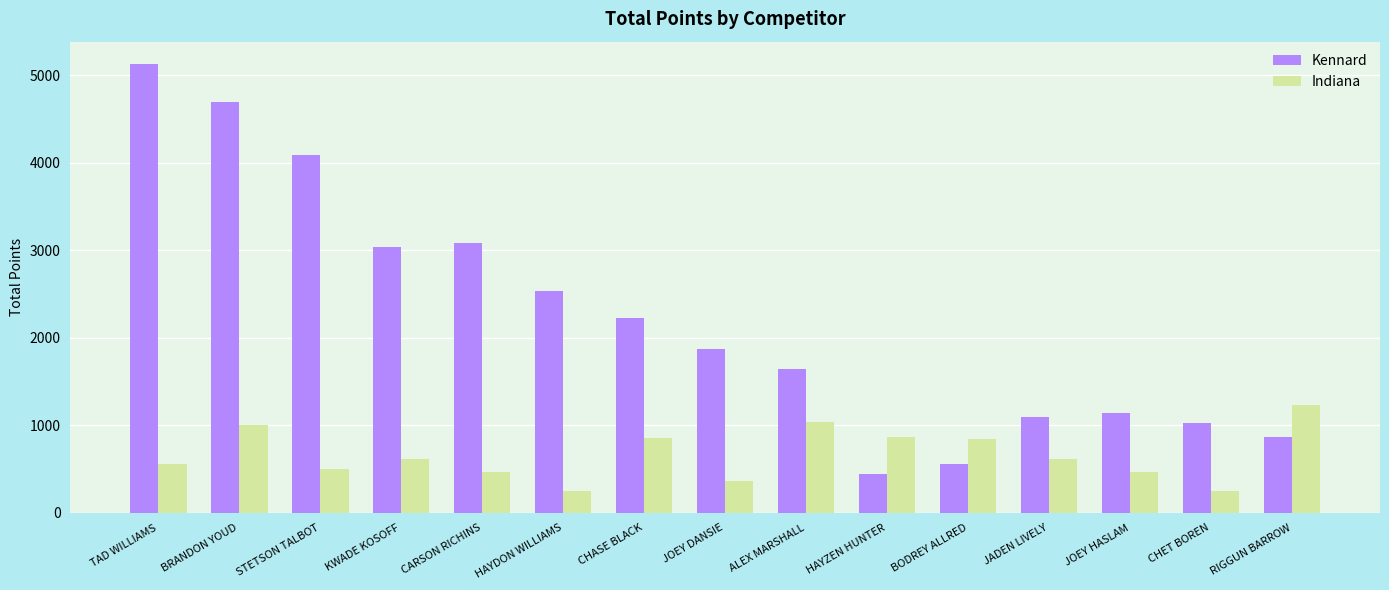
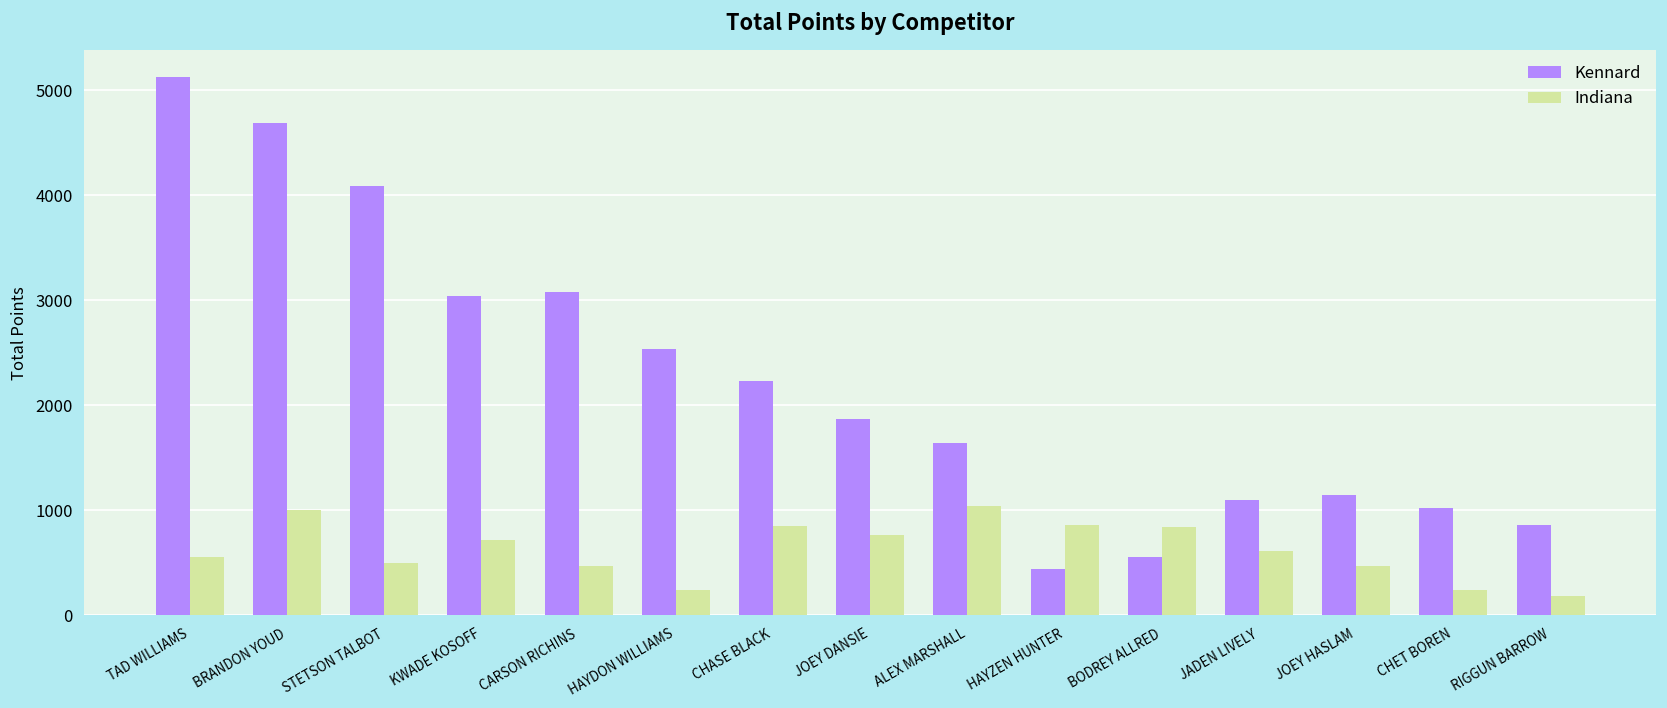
  {
    "Kennard": {
      "TAD WILLIAMS": 5100,
      "BRANDON YOUD": 4700,
      "STETSON TALBOT": 4100,
      "KWADE KOSOFF": 3000,
      "CARSON RICHINS": 3100,
      "HAYDON WILLIAMS": 2500,
      "CHASE BLACK": 2200,
      "JOEY DANSIE": 1900,
      "ALEX MARSHALL": 1600,
      "HAYZEN HUNTER": 400,
      "BODREY ALLRED": 600,
      "JADEN LIVELY": 1100,
      "JOEY HASLAM": 1100,
      "CHET BOREN": 1000,
      "RIGGUN BARROW": 900
    },
    "Indiana": {
      "TAD WILLIAMS": 600,
      "BRANDON YOUD": 1000,
      "STETSON TALBOT": 500,
-     "KWADE KOSOFF": 600,
+     "KWADE KOSOFF": 700,
      "CARSON RICHINS": 500,
      "HAYDON WILLIAMS": 200,
      "CHASE BLACK": 900,
-     "JOEY DANSIE": 400,
+     "JOEY DANSIE": 800,
      "ALEX MARSHALL": 1000,
      "HAYZEN HUNTER": 900,
      "BODREY ALLRED": 800,
      "JADEN LIVELY": 600,
      "JOEY HASLAM": 500,
      "CHET BOREN": 200,
-     "RIGGUN BARROW": 1200
+     "RIGGUN BARROW": 200
    }
  }
